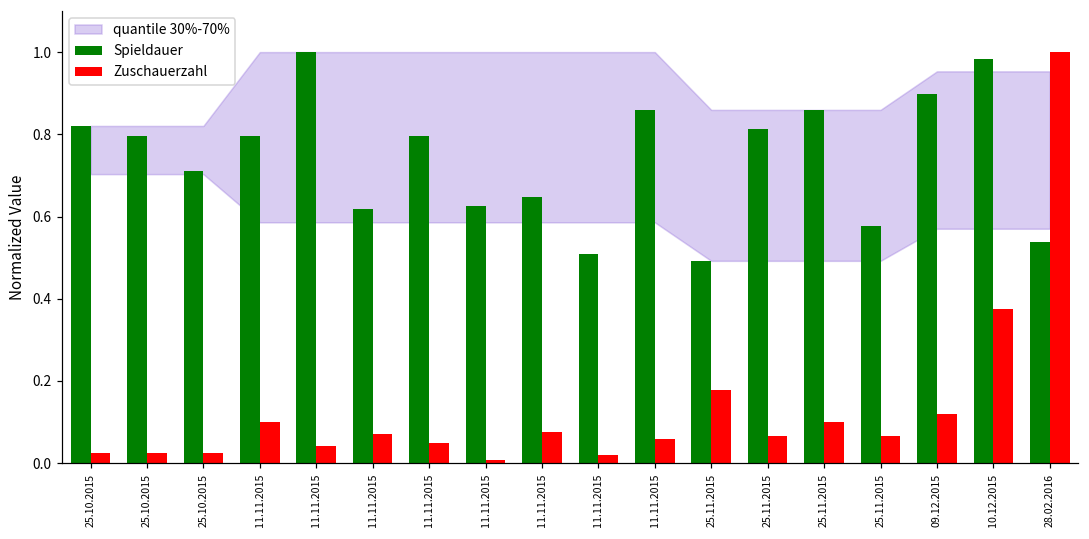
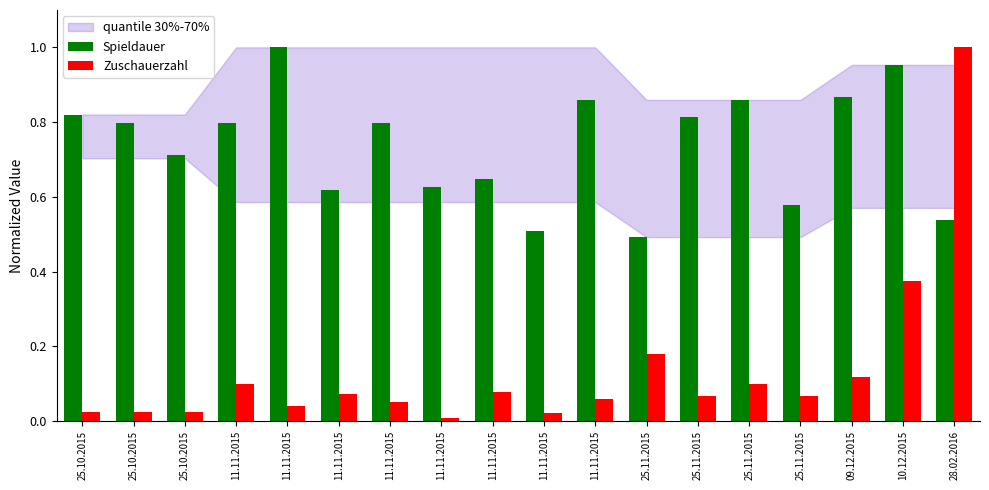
  {
    "Spieldauer": {
-     "09.12.2015": 0.90,
-     "10.12.2015": 0.98,
+     "09.12.2015": 0.87,
+     "10.12.2015": 0.95,
      "28.02.2016": 0.54
    },
    "Zuschauerzahl": {
      "09.12.2015": 0.12,
      "10.12.2015": 0.37,
      "28.02.2016": 1.00
    }
  }
